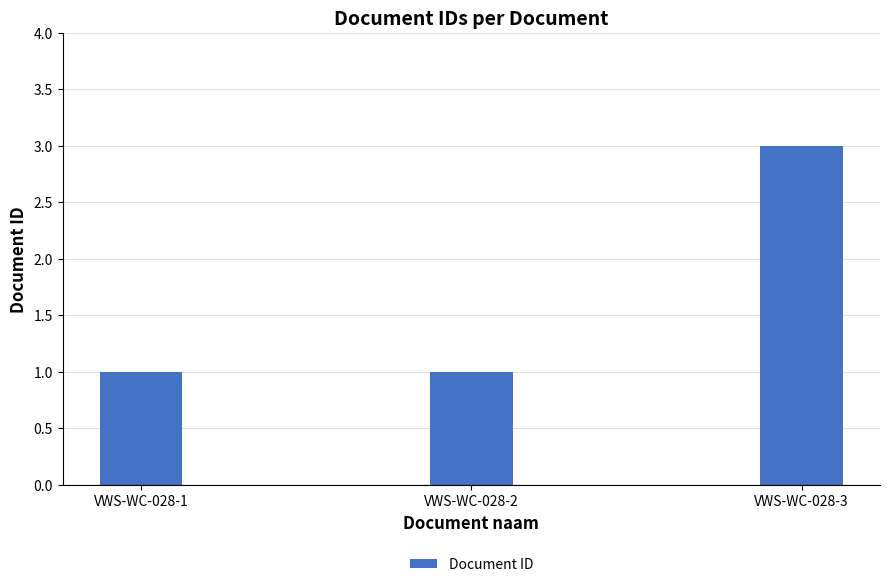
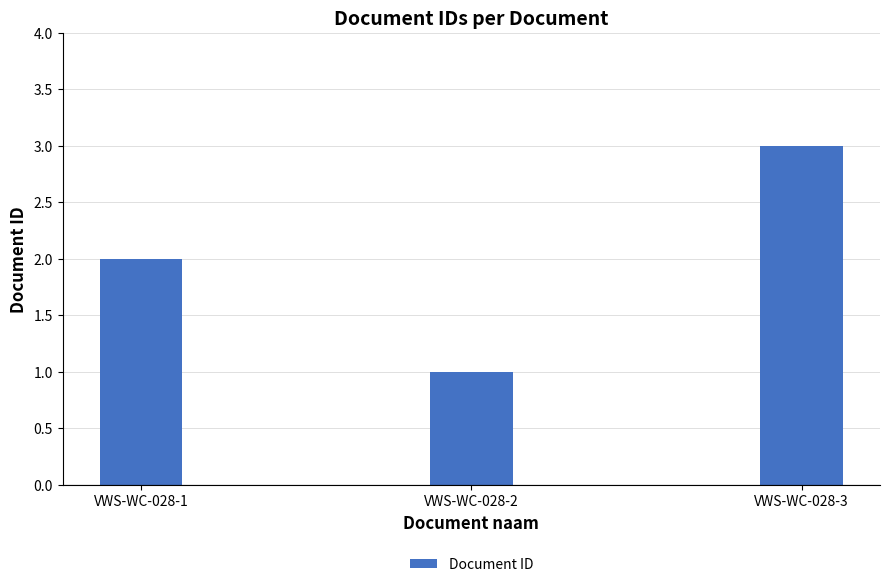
  {
-   "VWS-WC-028-1": 1,
+   "VWS-WC-028-1": 2,
    "VWS-WC-028-2": 1,
    "VWS-WC-028-3": 3
  }
